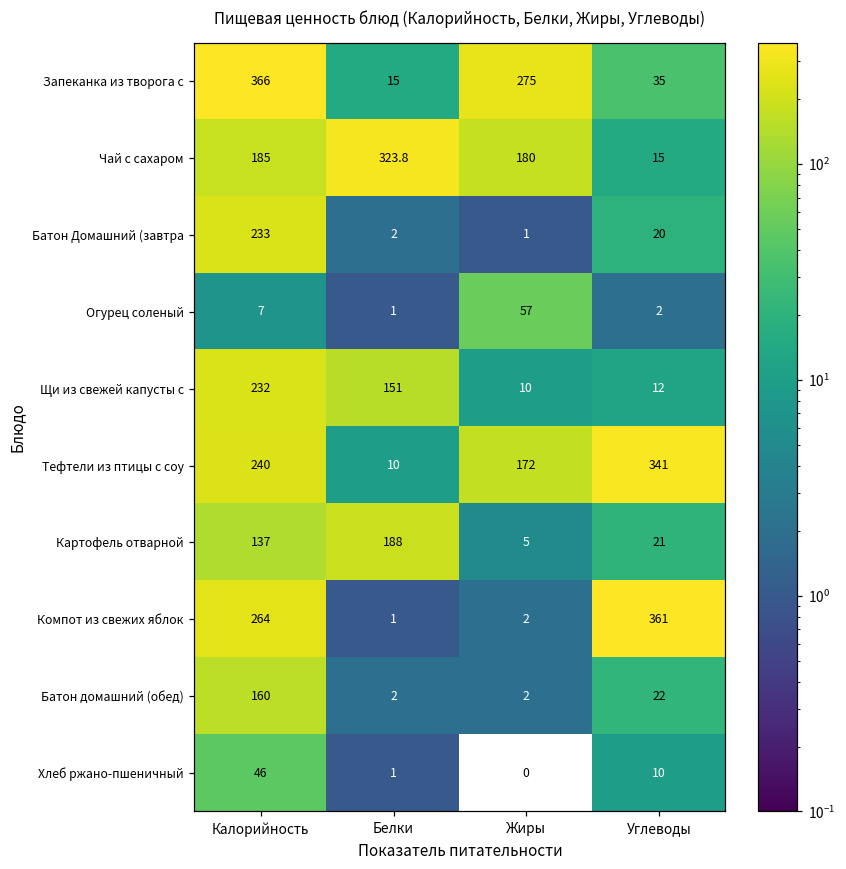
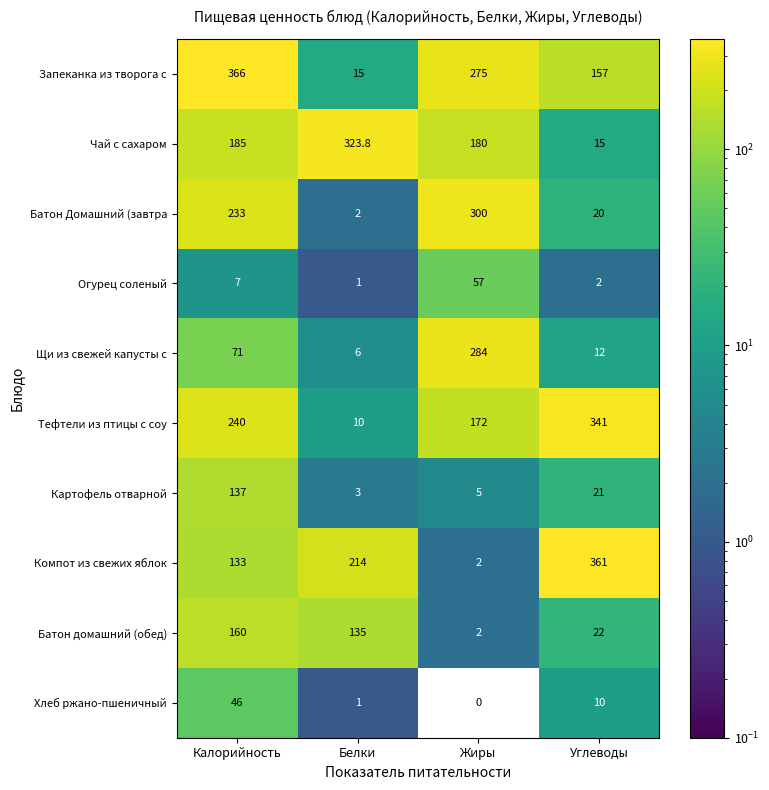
  {
    "Запеканка из творога с": {
      "Калорийность": 366,
      "Белки": 15,
      "Жиры": 275,
-     "Углеводы": 35
+     "Углеводы": 157
    },
    "Чай с сахаром": {
      "Калорийность": 185,
      "Белки": 323.8,
      "Жиры": 180,
      "Углеводы": 15
    },
    "Батон Домашний (завтра": {
      "Калорийность": 233,
      "Белки": 2,
-     "Жиры": 1,
+     "Жиры": 300,
      "Углеводы": 20
    },
    "Огурец соленый": {
      "Калорийность": 7,
      "Белки": 1,
      "Жиры": 57,
      "Углеводы": 2
    },
    "Щи из свежей капусты с": {
-     "Калорийность": 232,
-     "Белки": 151,
-     "Жиры": 10,
+     "Калорийность": 71,
+     "Белки": 6,
+     "Жиры": 284,
      "Углеводы": 12
    },
    "Тефтели из птицы с соу": {
      "Калорийность": 240,
      "Белки": 10,
      "Жиры": 172,
      "Углеводы": 341
    },
    "Картофель отварной": {
      "Калорийность": 137,
-     "Белки": 188,
+     "Белки": 3,
      "Жиры": 5,
      "Углеводы": 21
    },
    "Компот из свежих яблок": {
-     "Калорийность": 264,
-     "Белки": 1,
+     "Калорийность": 133,
+     "Белки": 214,
      "Жиры": 2,
      "Углеводы": 361
    },
    "Батон домашний (обед)": {
      "Калорийность": 160,
-     "Белки": 2,
+     "Белки": 135,
      "Жиры": 2,
      "Углеводы": 22
    },
    "Хлеб ржано-пшеничный": {
      "Калорийность": 46,
      "Белки": 1,
      "Жиры": 0,
      "Углеводы": 10
    }
  }
